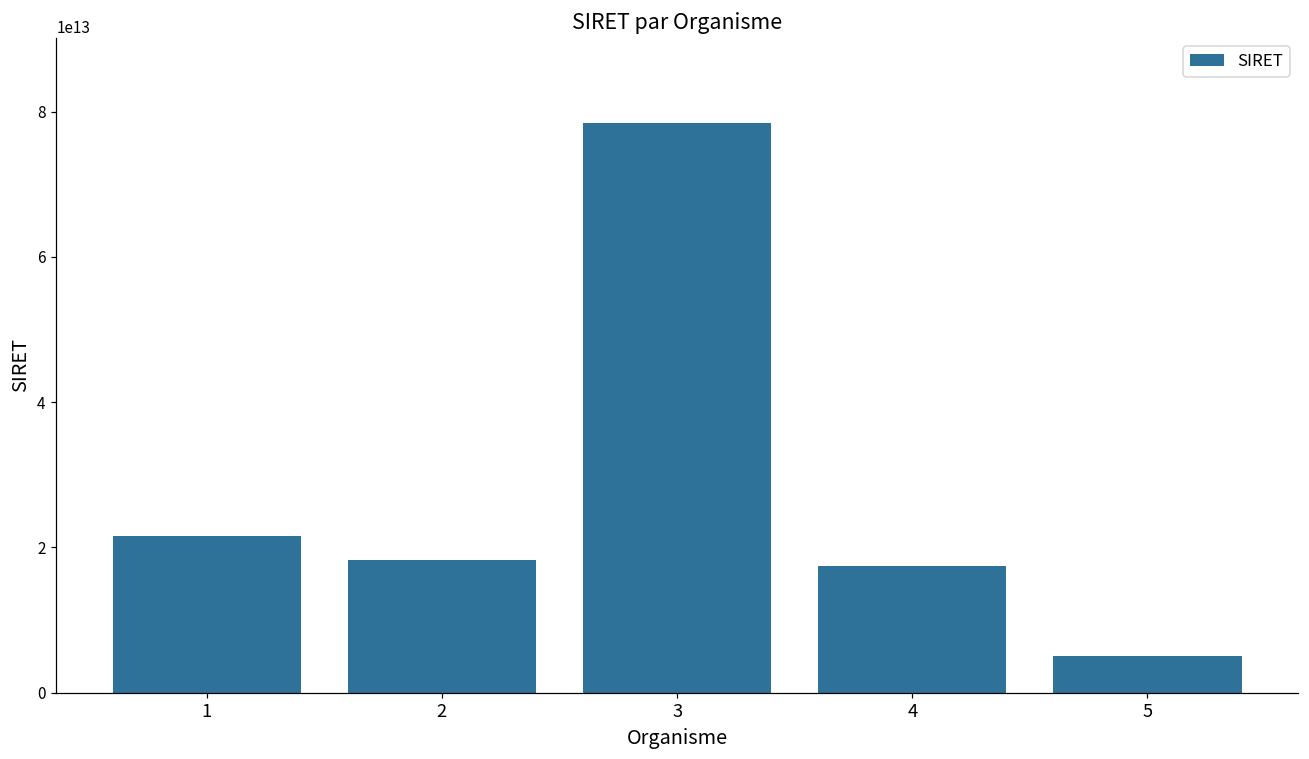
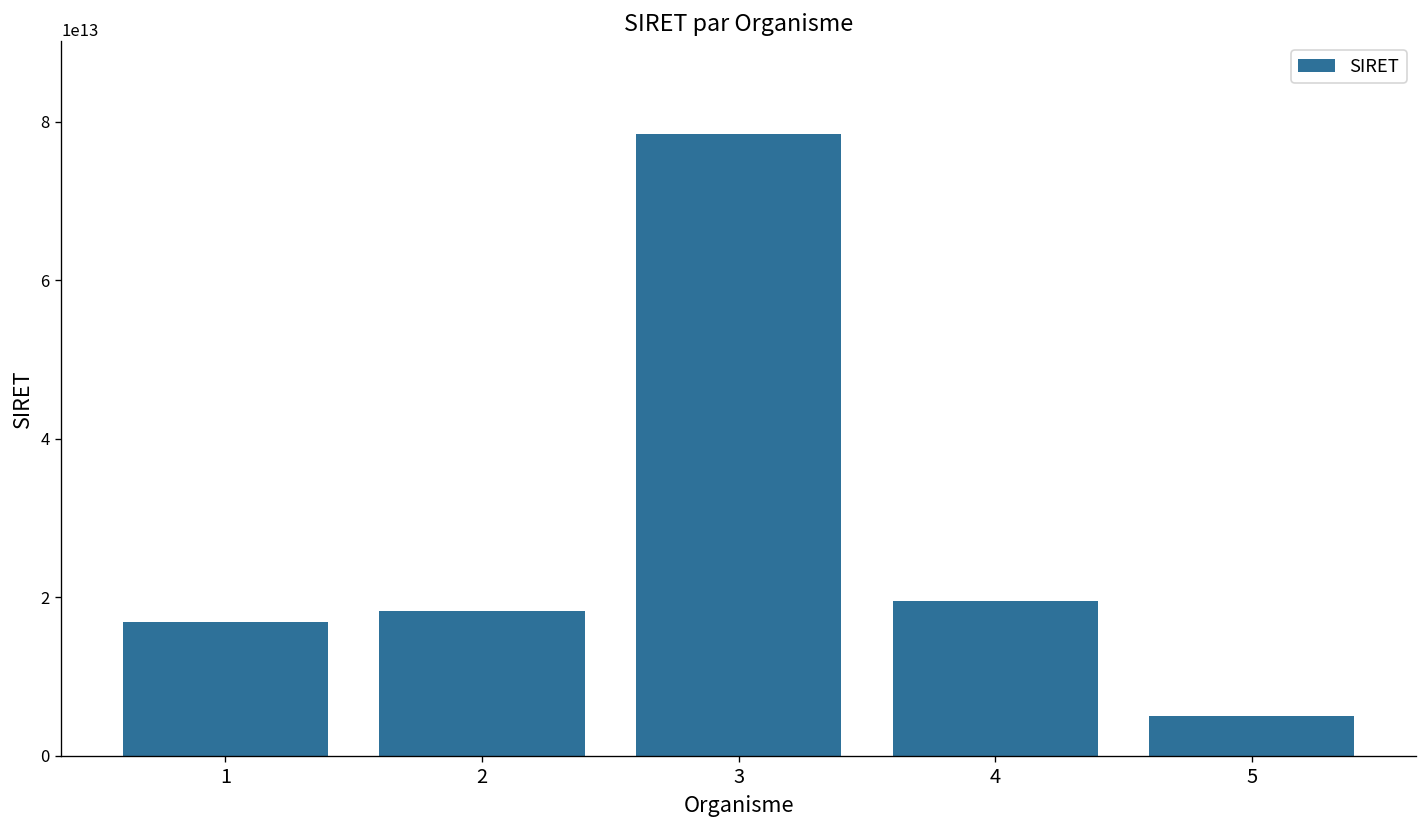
  {
-   "1": 22000000000000,
+   "1": 17000000000000,
    "2": 18000000000000,
    "3": 78000000000000,
-   "4": 17000000000000,
+   "4": 20000000000000,
    "5": 5000000000000
  }
